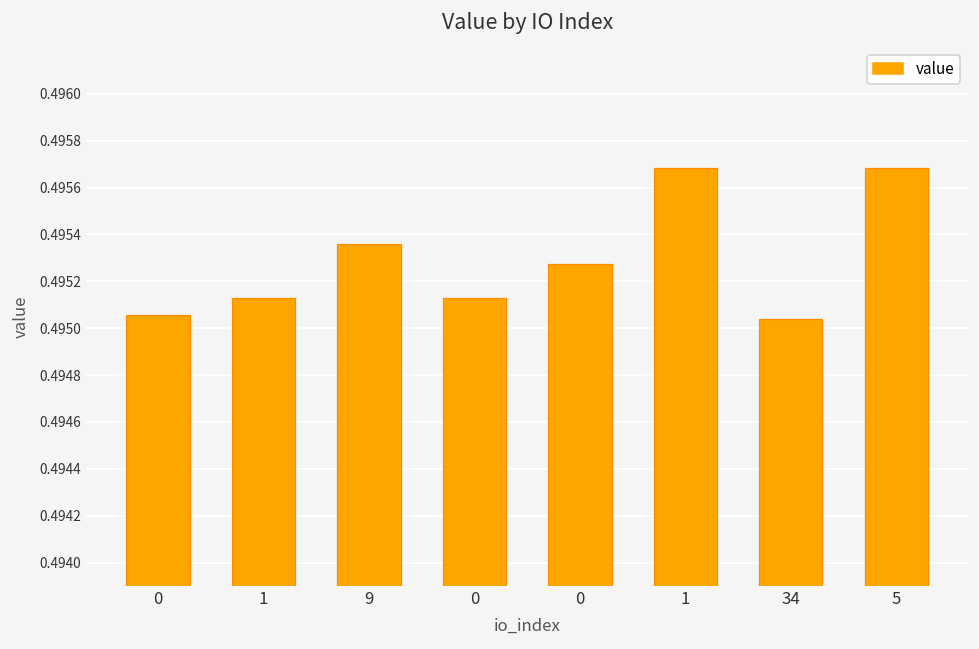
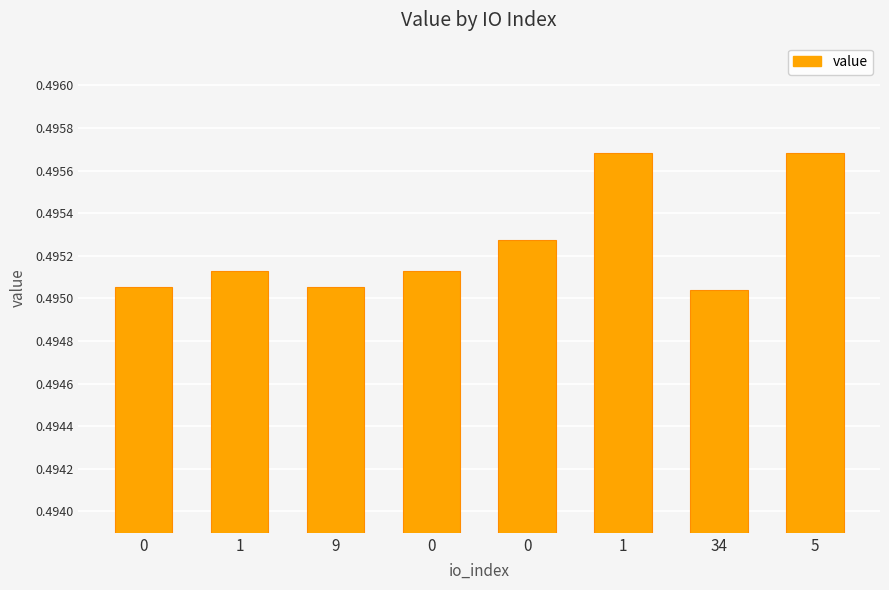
  {
-   "9": 0.49536,
+   "9": 0.49506,
    "34": 0.49504,
    "5": 0.49568
  }
